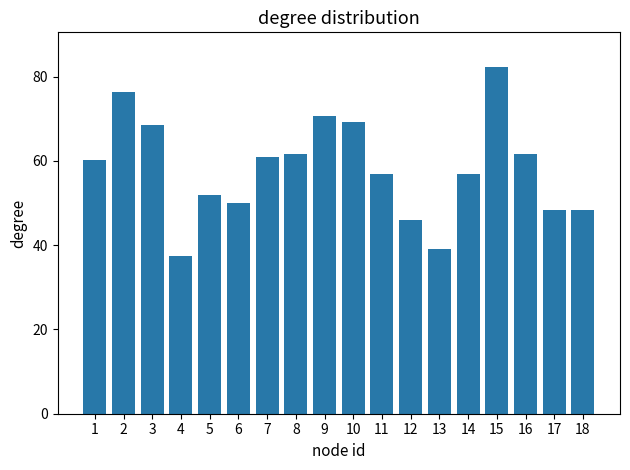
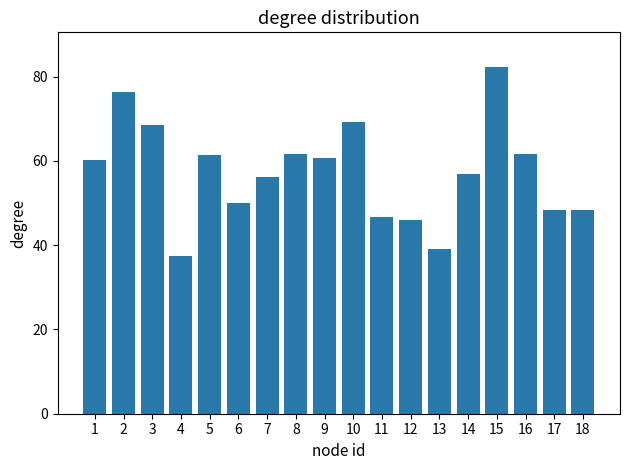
  {
    "1": 60,
    "2": 76,
    "3": 69,
    "4": 38,
-   "5": 52,
+   "5": 62,
    "6": 50,
-   "7": 61,
+   "7": 56,
    "8": 62,
-   "9": 71,
+   "9": 61,
    "10": 69,
-   "11": 57,
+   "11": 47,
    "12": 46,
    "13": 39,
    "14": 57,
    "15": 82,
    "16": 62,
    "17": 48,
    "18": 48
  }
